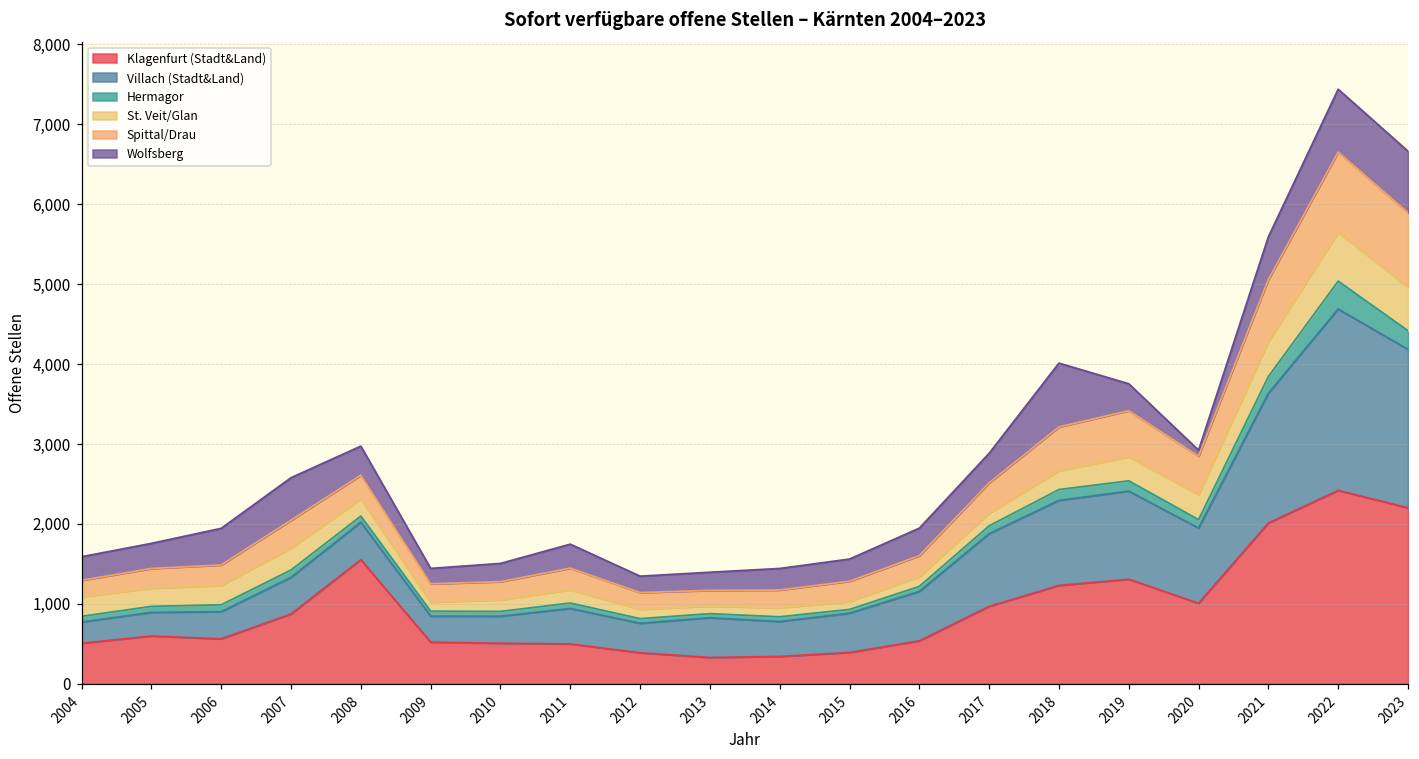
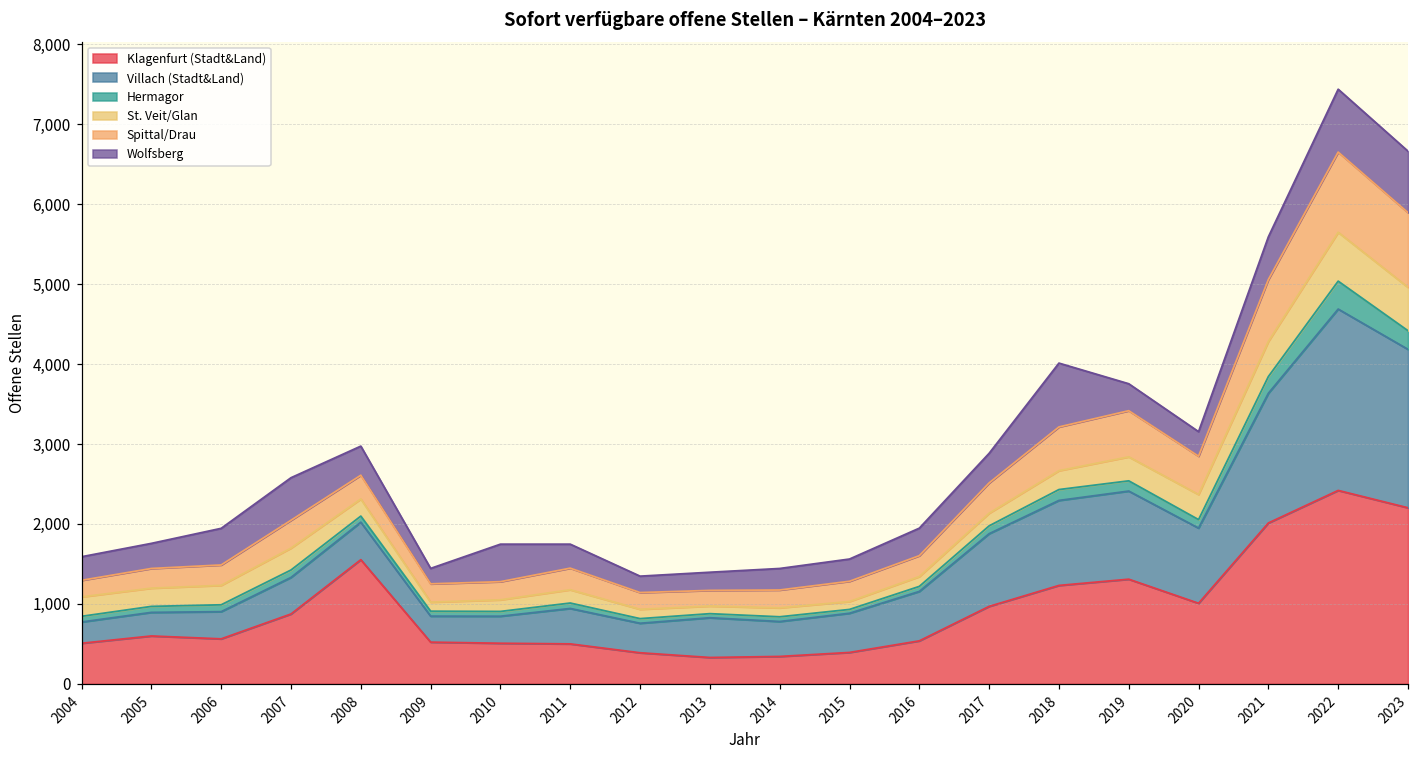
  {
    "Klagenfurt (Stadt&Land)": {
      "2004": "500",
      "2005": "600",
      "2006": "600",
      "2007": "900",
      "2008": "1,600",
      "2009": "500",
      "2010": "500",
      "2011": "500",
      "2012": "400",
      "2013": "300",
      "2014": "300",
      "2015": "400",
      "2016": "500",
      "2017": "1,000",
      "2018": "1,200",
      "2019": "1,300",
      "2020": "1,000",
      "2021": "2,000",
      "2022": "2,400",
      "2023": "2,200"
    },
    "Wolfsberg": {
      "2004": "300",
      "2005": "300",
      "2006": "500",
      "2007": "500",
      "2008": "400",
      "2009": "200",
-     "2010": "200",
+     "2010": "500",
      "2011": "300",
      "2012": "200",
      "2013": "200",
      "2014": "300",
      "2015": "300",
      "2016": "300",
      "2017": "400",
      "2018": "800",
      "2019": "300",
-     "2020": "100",
+     "2020": "300",
      "2021": "500",
      "2022": "800",
      "2023": "800"
    }
  }
